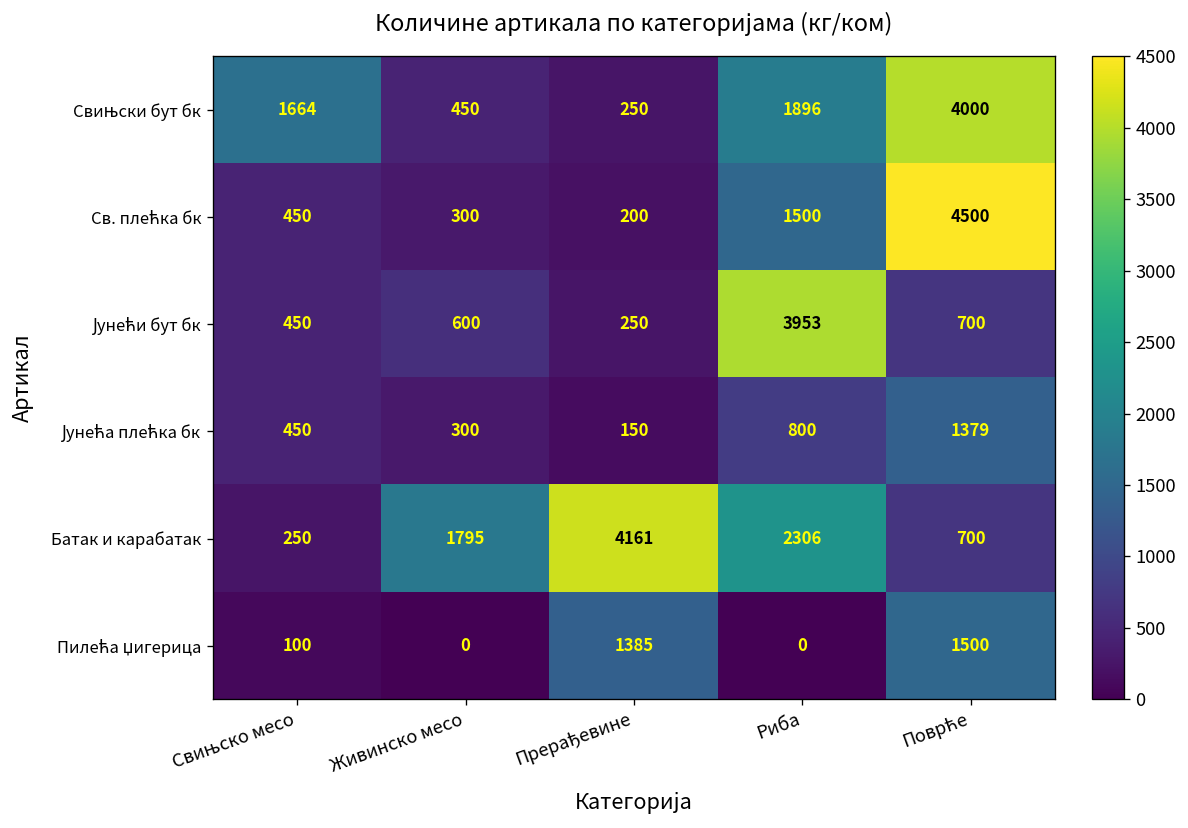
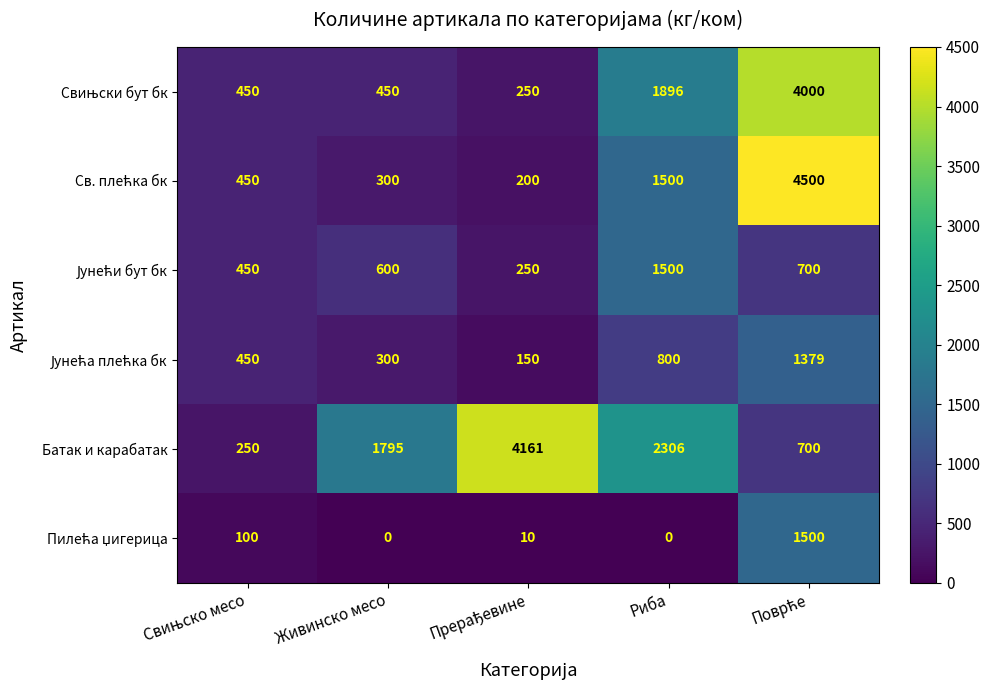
  {
    "Свињски бут бк": {
-     "Свињско месо": 1664,
+     "Свињско месо": 450,
      "Живинско месо": 450,
      "Прерађевине": 250,
      "Риба": 1896,
      "Поврће": 4000
    },
    "Св. плећка бк": {
      "Свињско месо": 450,
      "Живинско месо": 300,
      "Прерађевине": 200,
      "Риба": 1500,
      "Поврће": 4500
    },
    "Јунећи бут бк": {
      "Свињско месо": 450,
      "Живинско месо": 600,
      "Прерађевине": 250,
-     "Риба": 3953,
+     "Риба": 1500,
      "Поврће": 700
    },
    "Јунећа плећка бк": {
      "Свињско месо": 450,
      "Живинско месо": 300,
      "Прерађевине": 150,
      "Риба": 800,
      "Поврће": 1379
    },
    "Батак и карабатак": {
      "Свињско месо": 250,
      "Живинско месо": 1795,
      "Прерађевине": 4161,
      "Риба": 2306,
      "Поврће": 700
    },
    "Пилећа џигерица": {
      "Свињско месо": 100,
      "Живинско месо": 0,
-     "Прерађевине": 1385,
+     "Прерађевине": 10,
      "Риба": 0,
      "Поврће": 1500
    }
  }
